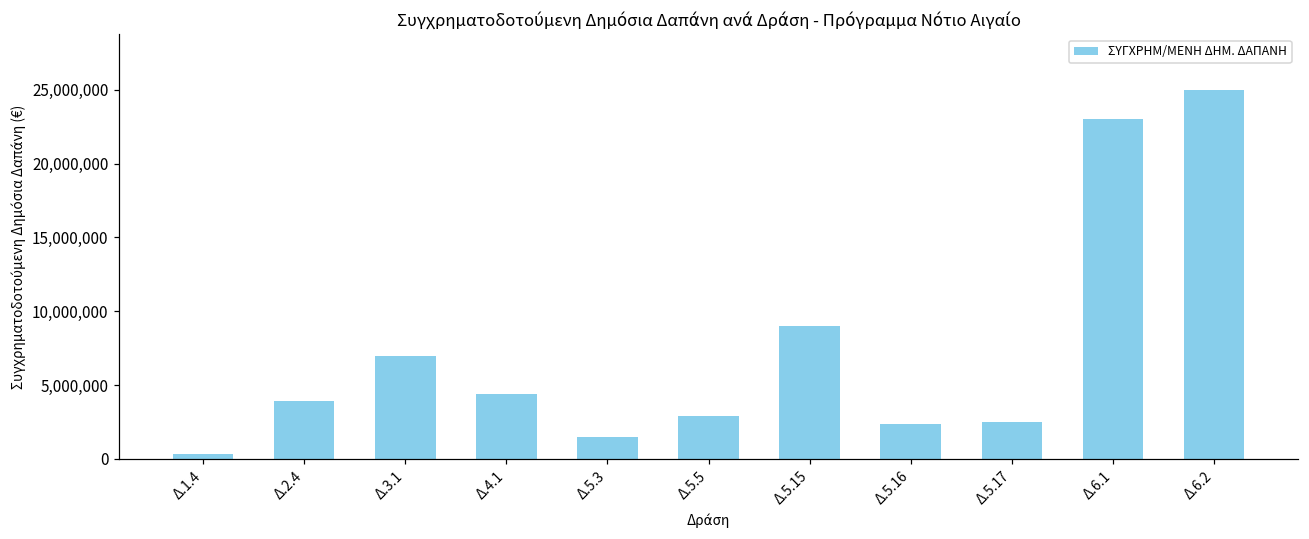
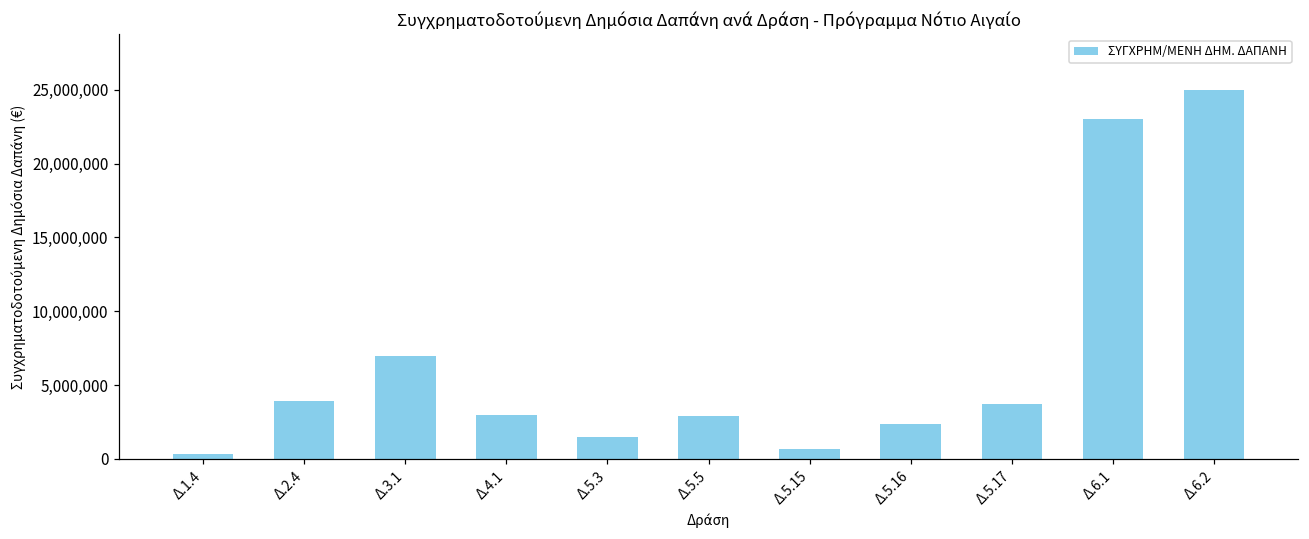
  {
    "Δ.1.4": "300,000",
    "Δ.2.4": "4,000,000",
    "Δ.3.1": "7,000,000",
-   "Δ.4.1": "4,400,000",
+   "Δ.4.1": "3,000,000",
    "Δ.5.3": "1,500,000",
    "Δ.5.5": "2,900,000",
-   "Δ.5.15": "9,000,000",
+   "Δ.5.15": "700,000",
    "Δ.5.16": "2,300,000",
-   "Δ.5.17": "2,500,000",
+   "Δ.5.17": "3,800,000",
    "Δ.6.1": "23,000,000",
    "Δ.6.2": "25,000,000"
  }
